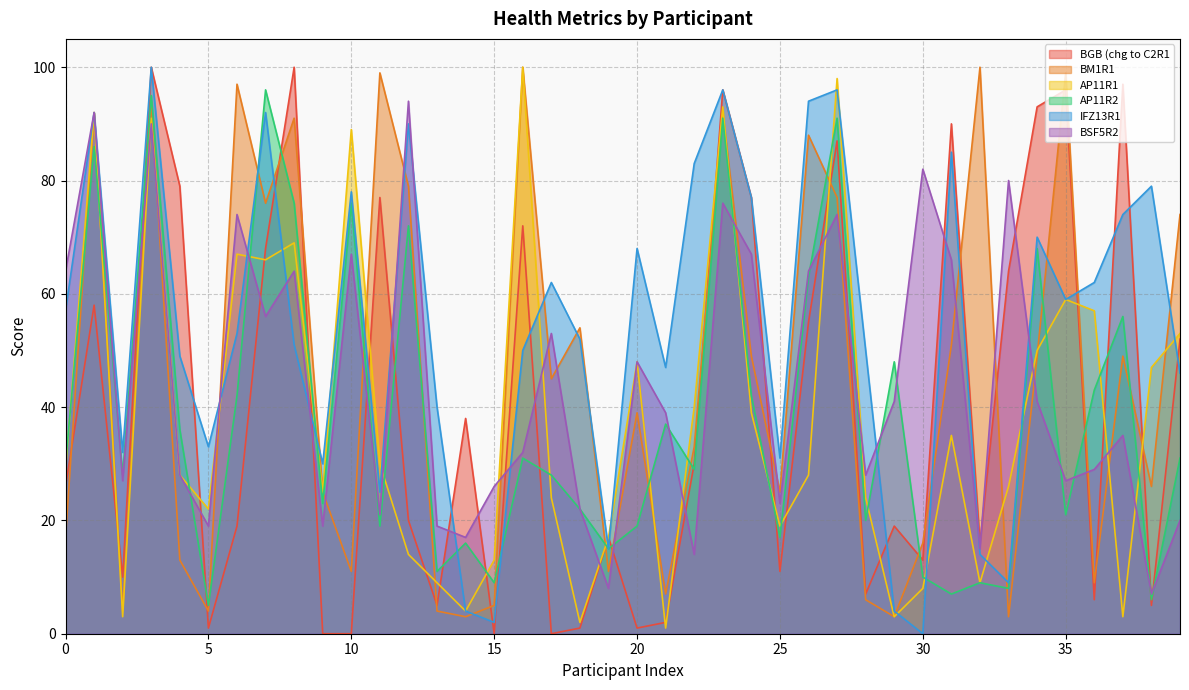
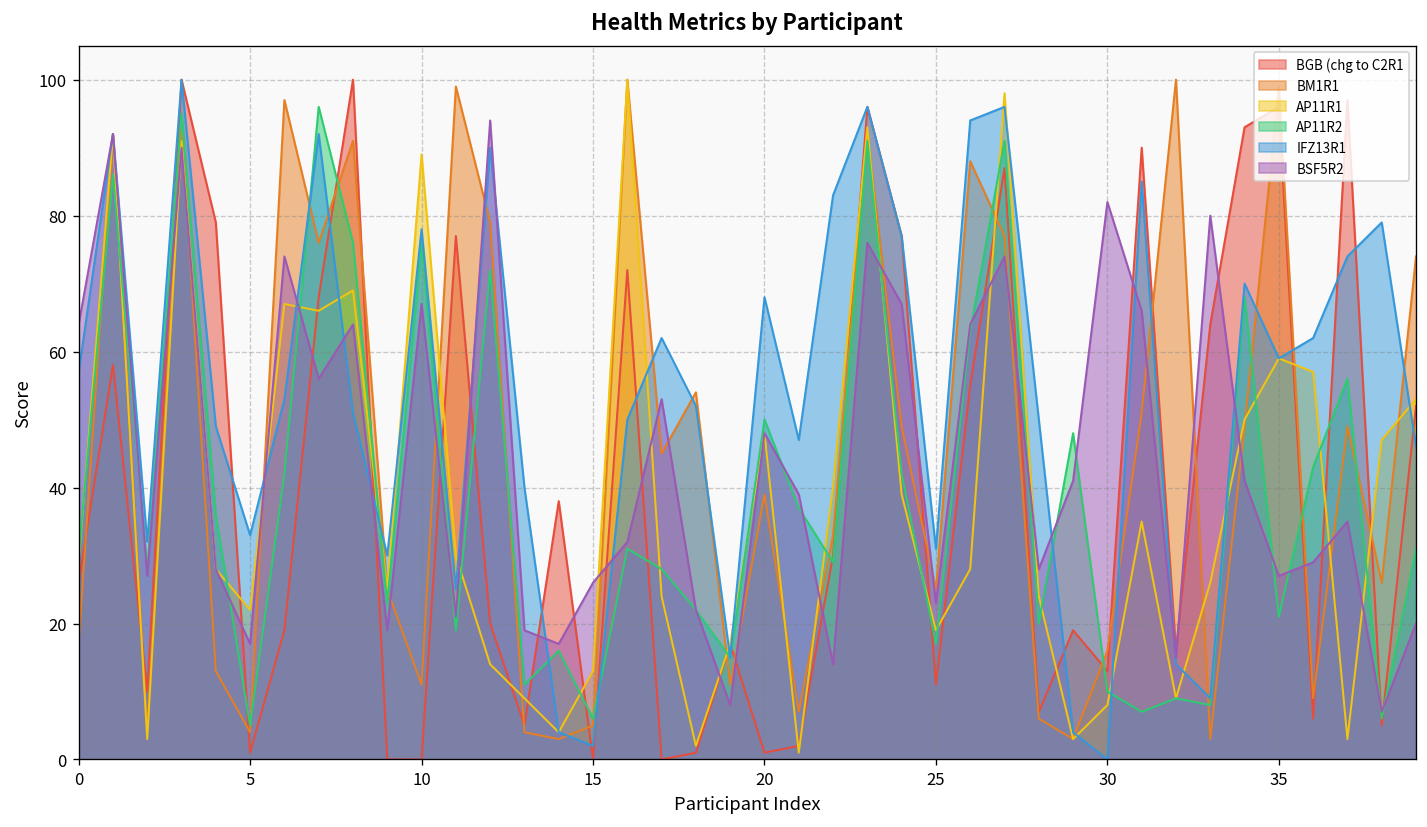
  {
    "AP11R2": {
      "0": 30,
      "5": 5,
      "10": 76,
-     "15": 9,
-     "20": 19,
+     "15": 6,
+     "20": 50,
      "25": 17,
      "30": 10,
      "35": 21
    },
    "IFZ13R1": {
      "0": 57,
      "5": 33,
      "10": 78,
      "15": 2,
      "20": 68,
      "25": 31,
      "30": 0
    },
    "BSF5R2": {
      "0": 64,
-     "5": 19,
+     "5": 17,
      "10": 67,
      "15": 26,
      "25": 23,
      "30": 82,
      "35": 27
    }
  }
